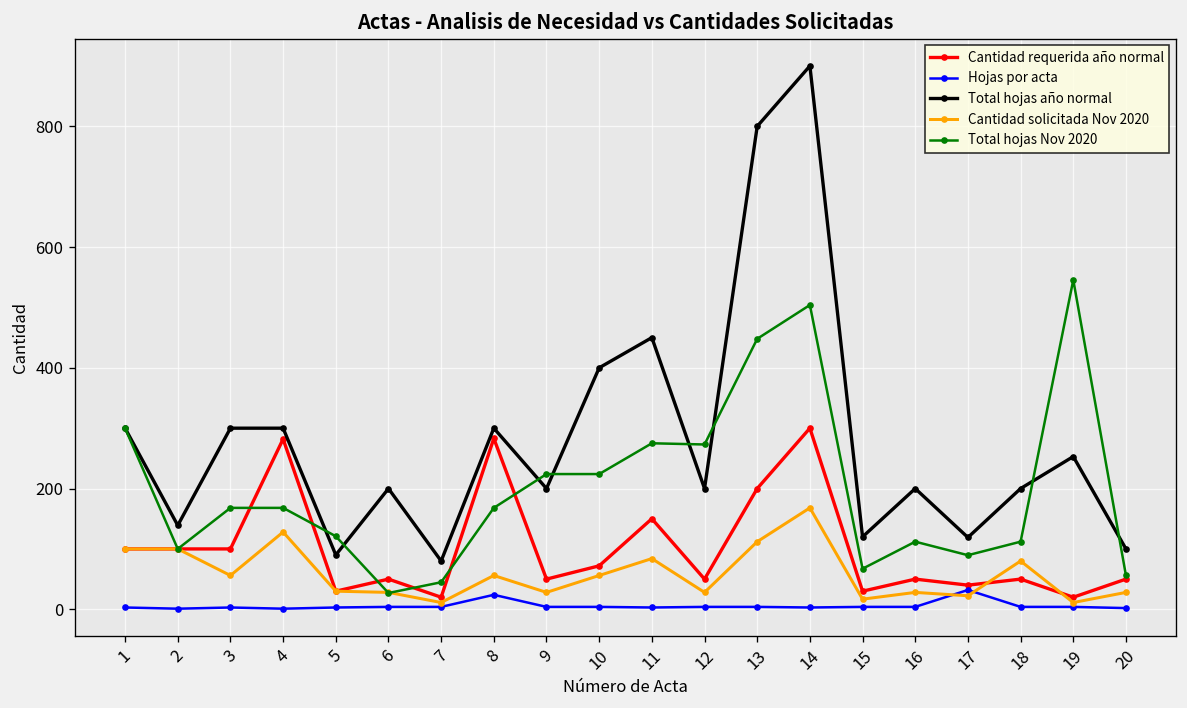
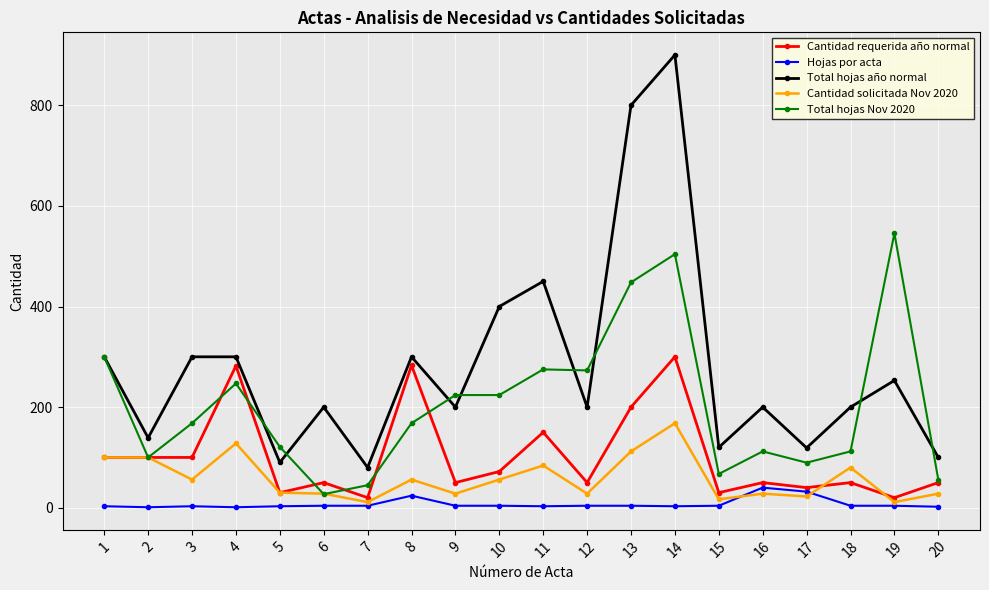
  {
    "Cantidad requerida año normal": {
      "3": 100,
      "4": 280,
      "6": 50,
      "7": 20,
      "8": 280,
      "9": 50,
      "10": 70,
      "11": 150,
      "12": 50,
      "13": 200,
      "14": 300,
      "15": 30,
      "16": 50,
      "17": 40,
      "18": 50,
      "19": 20,
      "20": 50
    },
    "Hojas por acta": {
      "1": 0,
      "2": 0,
      "3": 0,
      "4": 0,
      "5": 0,
      "6": 0,
      "7": 0,
      "8": 20,
      "9": 0,
      "10": 0,
      "11": 0,
      "12": 0,
      "13": 0,
      "14": 0,
      "15": 0,
-     "16": 0,
+     "16": 40,
      "17": 30,
      "18": 0,
      "19": 0,
      "20": 0
    },
    "Total hojas año normal": {
      "2": 140,
      "3": 300,
      "4": 300,
      "5": 90,
      "6": 200,
      "7": 80,
      "8": 300,
      "9": 200,
      "10": 400,
      "11": 450,
      "12": 200,
      "13": 800,
      "14": 900,
      "15": 120,
      "16": 200,
      "17": 120,
      "18": 200,
      "19": 250,
      "20": 100
    },
    "Cantidad solicitada Nov 2020": {
      "3": 60,
      "4": 130,
      "7": 10,
      "8": 60,
      "9": 30,
      "10": 60,
      "11": 80,
      "12": 30,
      "13": 110,
      "14": 170,
      "15": 20,
      "16": 30,
      "17": 20,
      "18": 80,
      "19": 10,
      "20": 30
    },
    "Total hojas Nov 2020": {
      "3": 170,
-     "4": 170,
+     "4": 250,
      "5": 120,
      "7": 40,
      "8": 170,
      "9": 220,
      "10": 220,
      "11": 280,
      "12": 270,
      "13": 450,
      "14": 500,
      "15": 70,
      "16": 110,
      "17": 90,
      "18": 110,
      "19": 550,
      "20": 60
    }
  }
